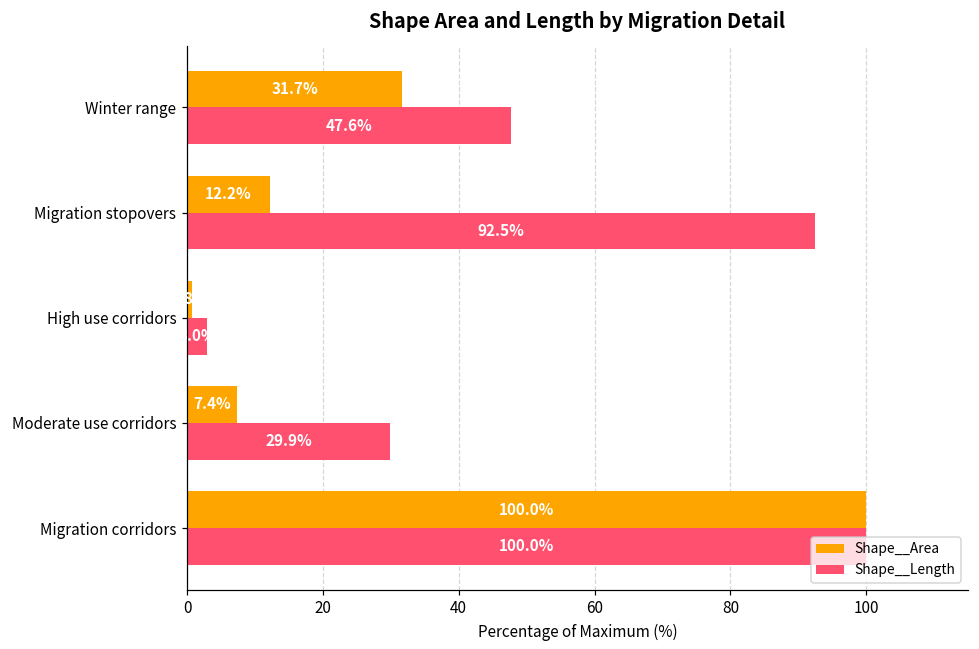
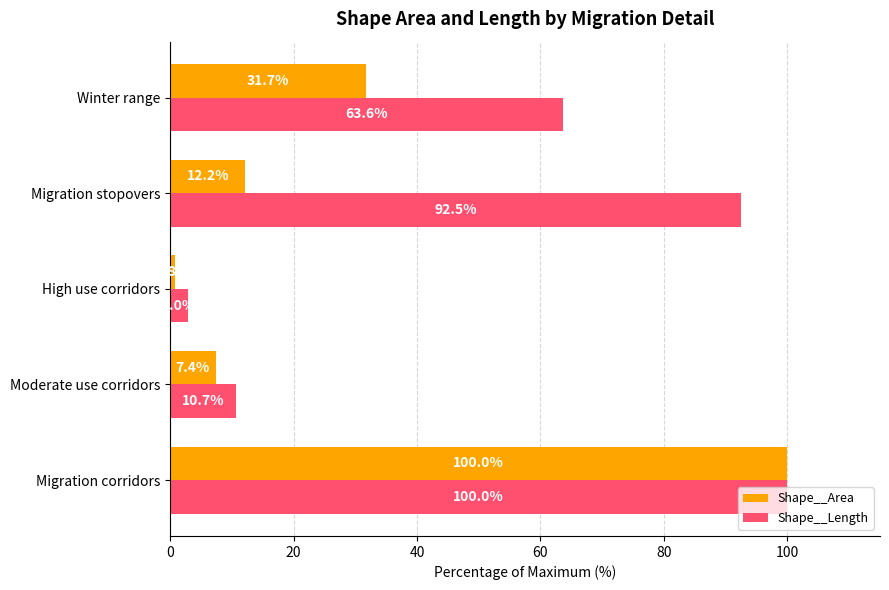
  {
    "Shape__Area": {
      "Winter range": "31.7%",
      "Migration stopovers": "12.2%",
      "Moderate use corridors": "7.4%",
      "Migration corridors": "100.0%"
    },
    "Shape__Length": {
-     "Winter range": "47.6%",
+     "Winter range": "63.6%",
      "Migration stopovers": "92.5%",
-     "Moderate use corridors": "29.9%"
+     "Moderate use corridors": "10.7%"
    }
  }
